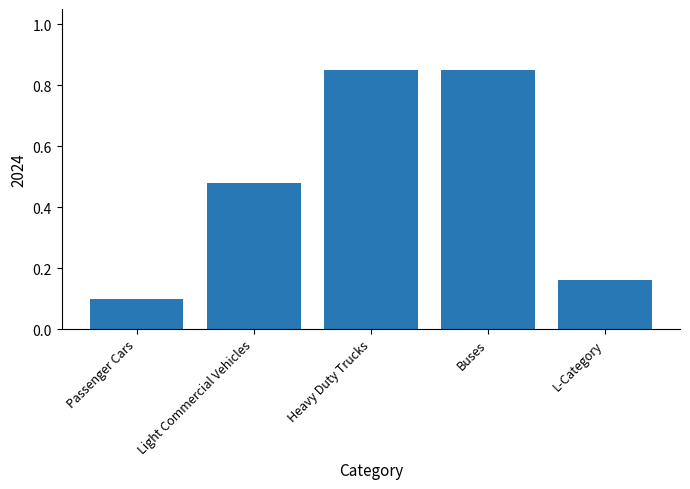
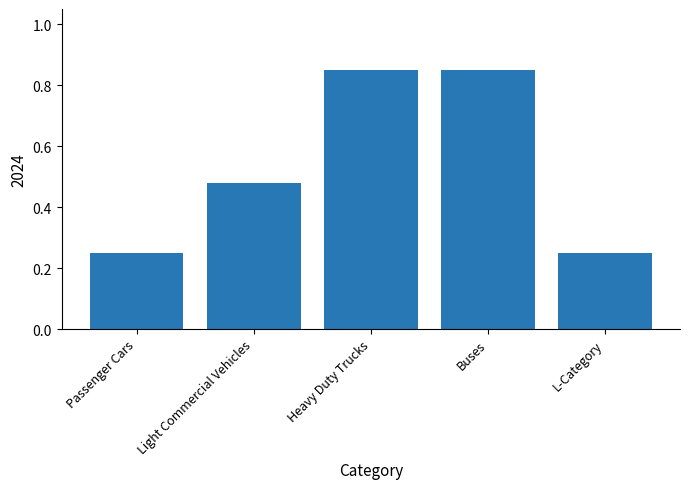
  {
-   "Passenger Cars": 0.10,
+   "Passenger Cars": 0.25,
    "Light Commercial Vehicles": 0.48,
    "Heavy Duty Trucks": 0.85,
    "Buses": 0.85,
-   "L-Category": 0.16
+   "L-Category": 0.25
  }
